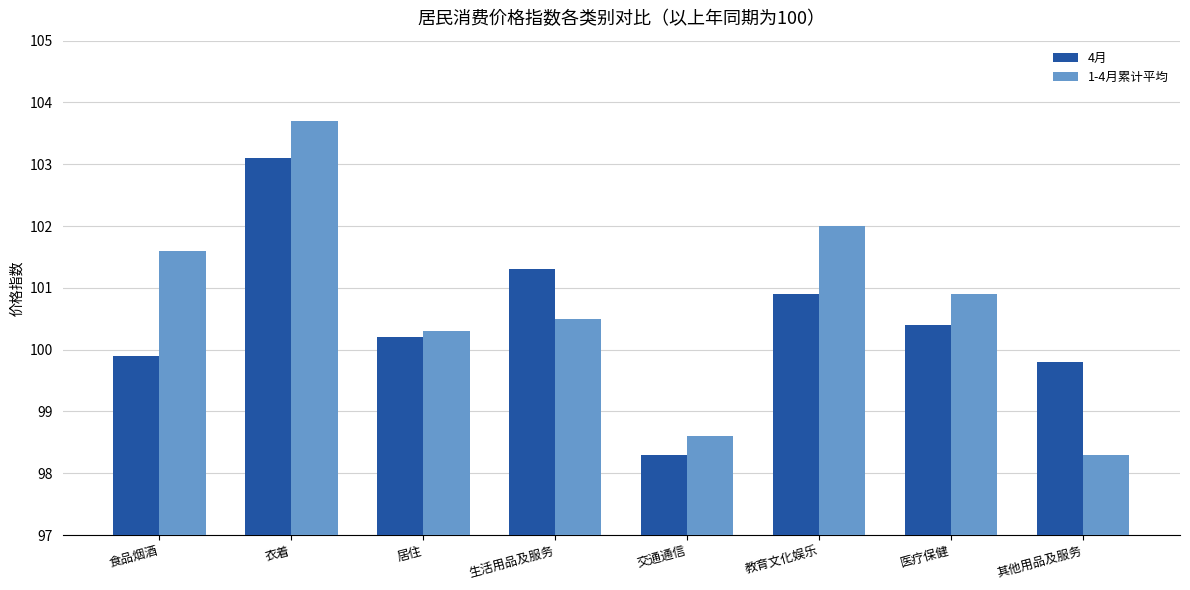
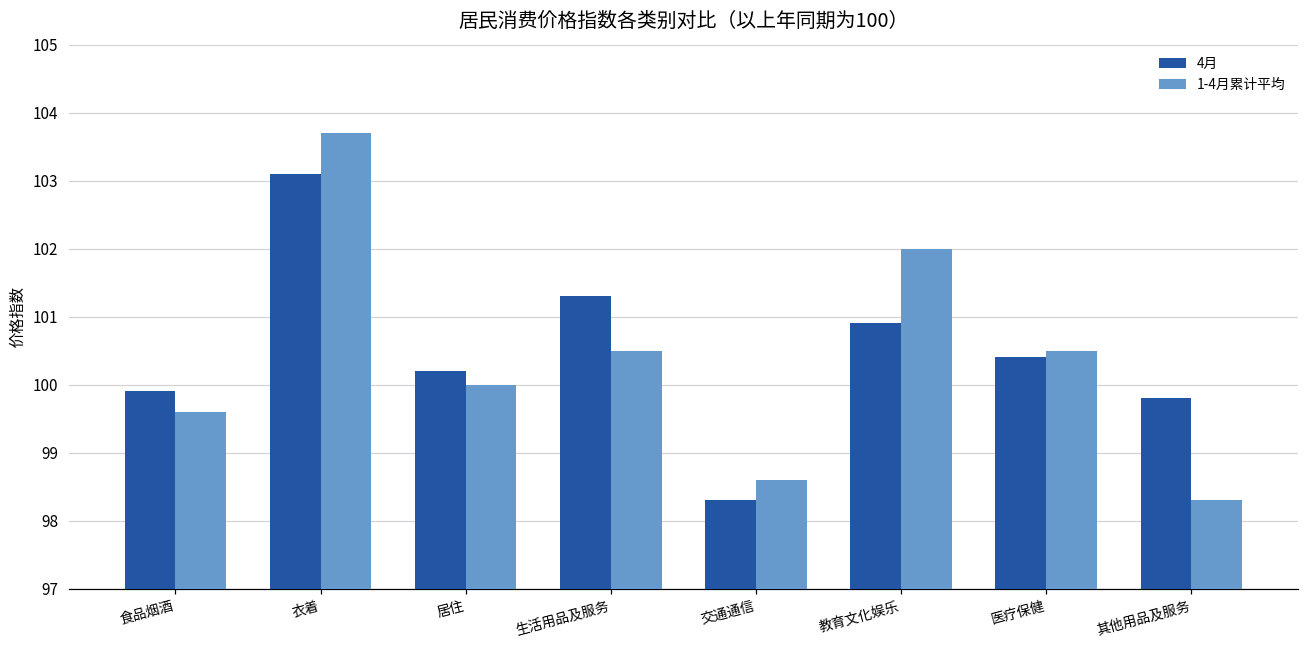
  {
    "4月": {
      "食品烟酒": 99.9,
      "衣着": 103.1,
      "居住": 100.2,
      "生活用品及服务": 101.3,
      "交通通信": 98.3,
      "教育文化娱乐": 100.9,
      "医疗保健": 100.4,
      "其他用品及服务": 99.8
    },
    "1-4月累计平均": {
-     "食品烟酒": 101.6,
+     "食品烟酒": 99.6,
      "衣着": 103.7,
-     "居住": 100.3,
+     "居住": 100.0,
      "生活用品及服务": 100.5,
      "交通通信": 98.6,
      "教育文化娱乐": 102.0,
-     "医疗保健": 100.9,
+     "医疗保健": 100.5,
      "其他用品及服务": 98.3
    }
  }
